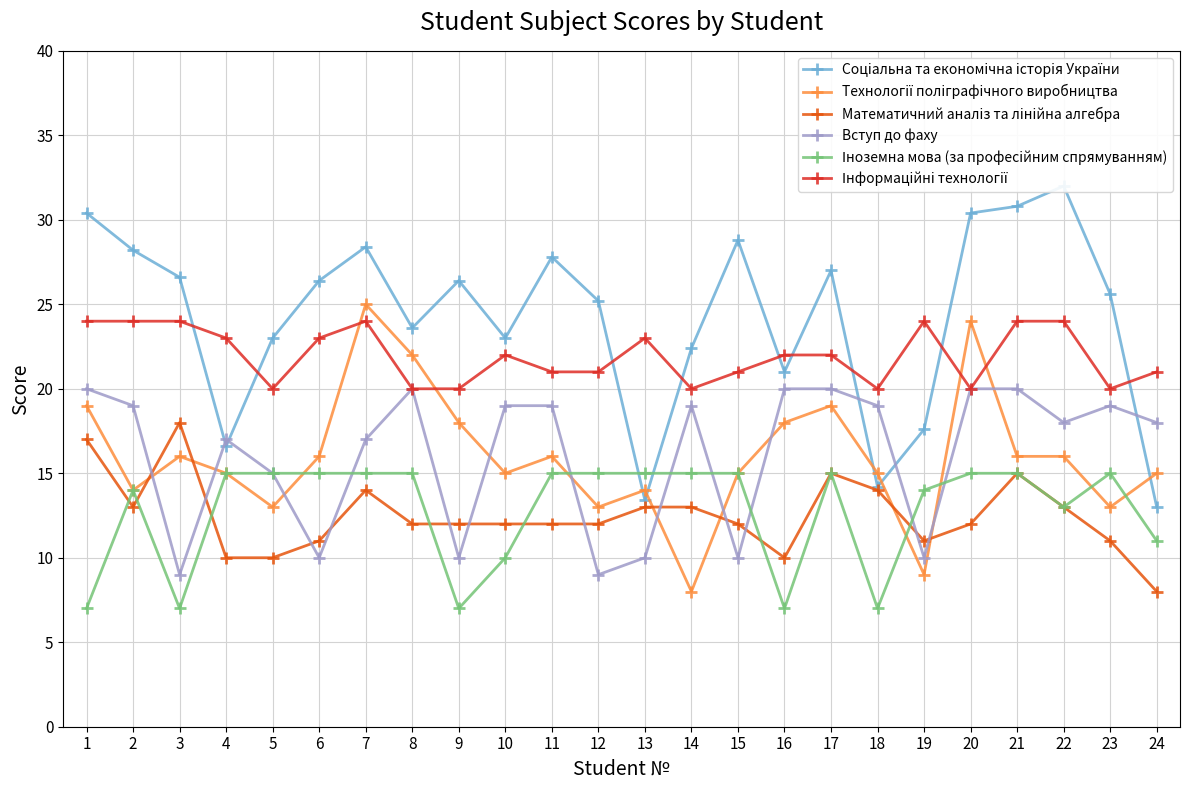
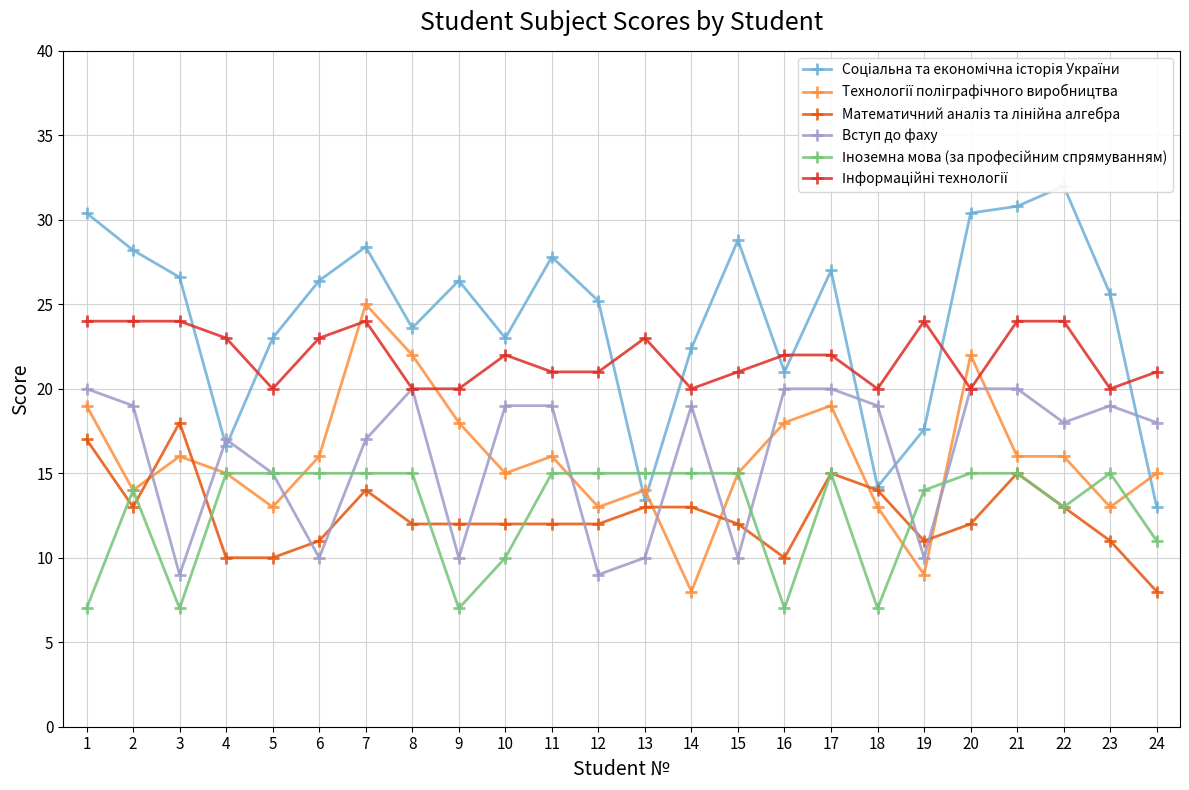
  {
    "Технології поліграфічного виробництва": {
      "1": 19,
      "3": 16,
      "5": 13,
      "6": 16,
      "7": 25,
      "8": 22,
      "9": 18,
      "10": 15,
      "11": 16,
      "12": 13,
      "13": 14,
      "14": 8,
      "16": 18,
      "17": 19,
-     "18": 15,
+     "18": 13,
      "19": 9,
-     "20": 24,
+     "20": 22,
      "21": 16,
      "22": 16,
      "23": 13,
      "24": 15
    },
    "Іноземна мова (за професійним спрямуванням)": {
      "1": 7,
      "3": 7,
      "6": 15,
      "7": 15,
      "8": 15,
      "9": 7,
      "10": 10,
      "11": 15,
      "12": 15,
      "13": 15,
      "14": 15,
      "16": 7,
      "18": 7,
      "19": 14,
      "20": 15,
      "23": 15,
      "24": 11
    }
  }
